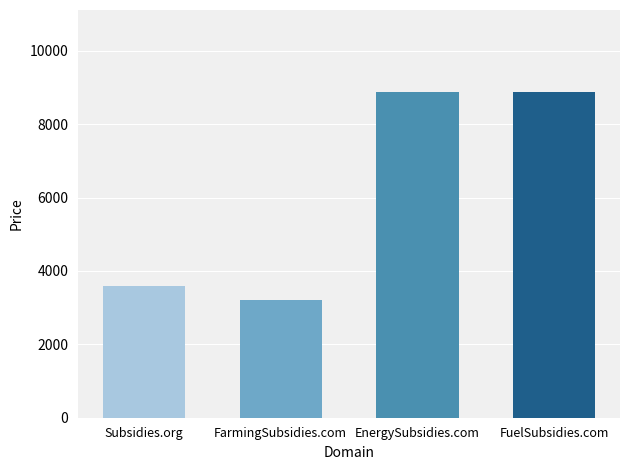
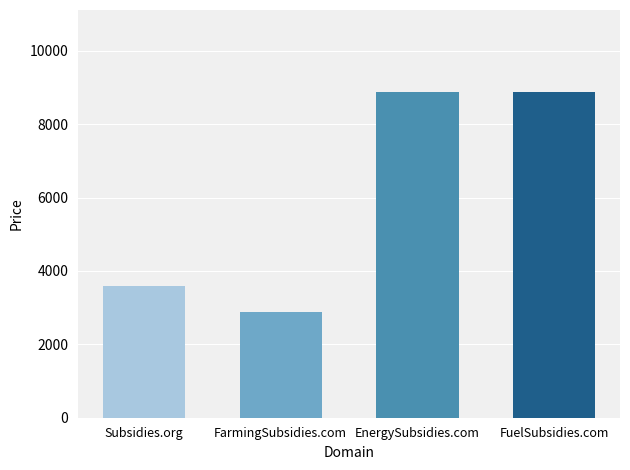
  {
    "Subsidies.org": 3600,
-   "FarmingSubsidies.com": 3200,
+   "FarmingSubsidies.com": 2900,
    "EnergySubsidies.com": 8900,
    "FuelSubsidies.com": 8900
  }
